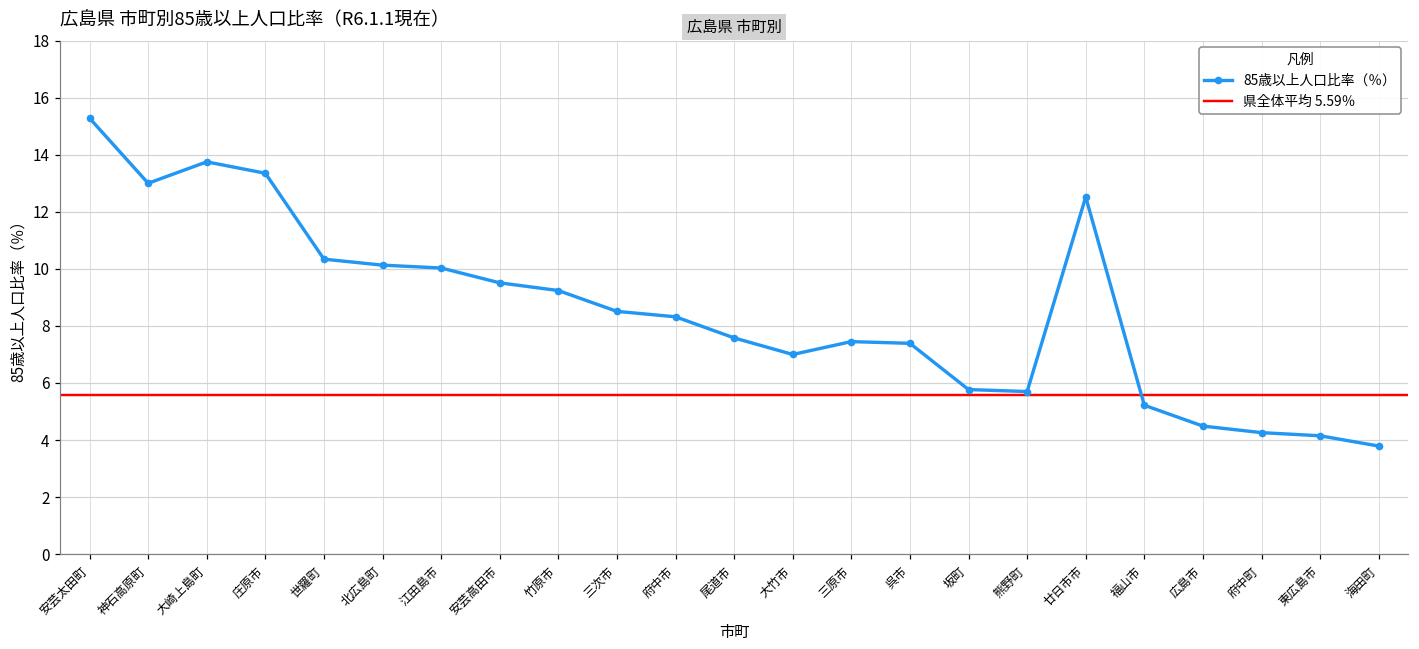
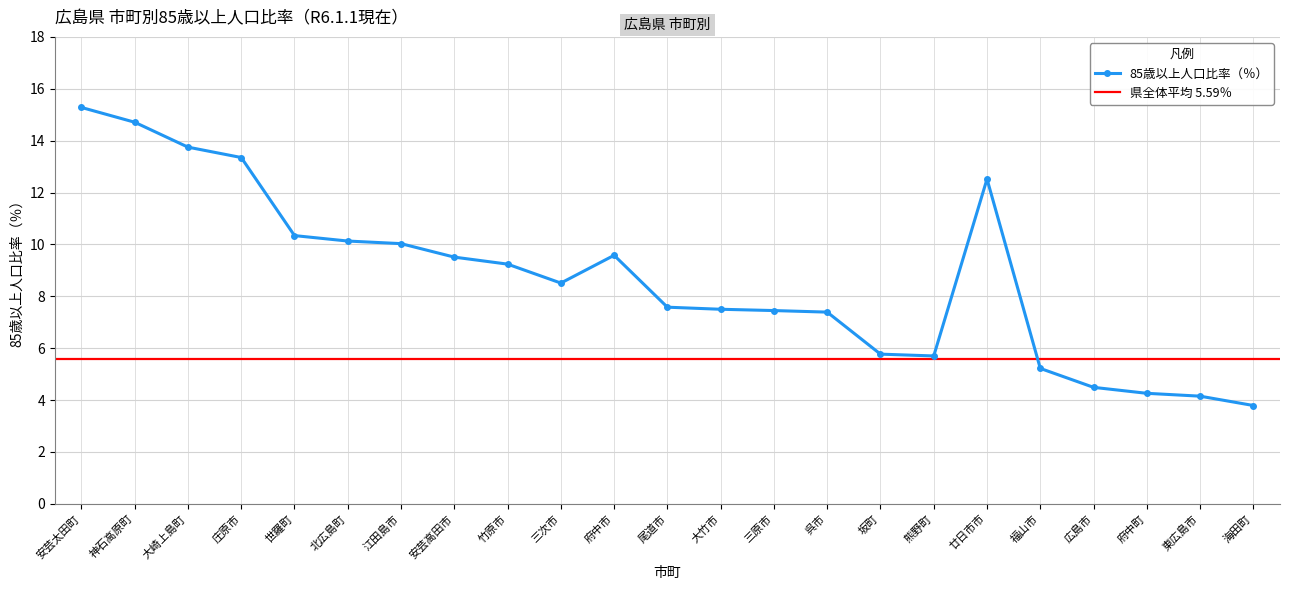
  {
    "安芸太田町": 15.3,
-   "神石高原町": 13.0,
+   "神石高原町": 14.7,
    "大崎上島町": 13.8,
    "庄原市": 13.4,
    "世羅町": 10.3,
    "北広島町": 10.1,
    "江田島市": 10.0,
    "安芸高田市": 9.5,
    "竹原市": 9.2,
    "三次市": 8.5,
-   "府中市": 8.3,
+   "府中市": 9.6,
    "尾道市": 7.6,
-   "大竹市": 7.0,
+   "大竹市": 7.5,
    "三原市": 7.5,
    "呉市": 7.4,
    "坂町": 5.8,
    "熊野町": 5.7,
    "廿日市市": 12.5,
    "福山市": 5.2,
    "広島市": 4.5,
    "府中町": 4.3,
    "東広島市": 4.2,
    "海田町": 3.8
  }
